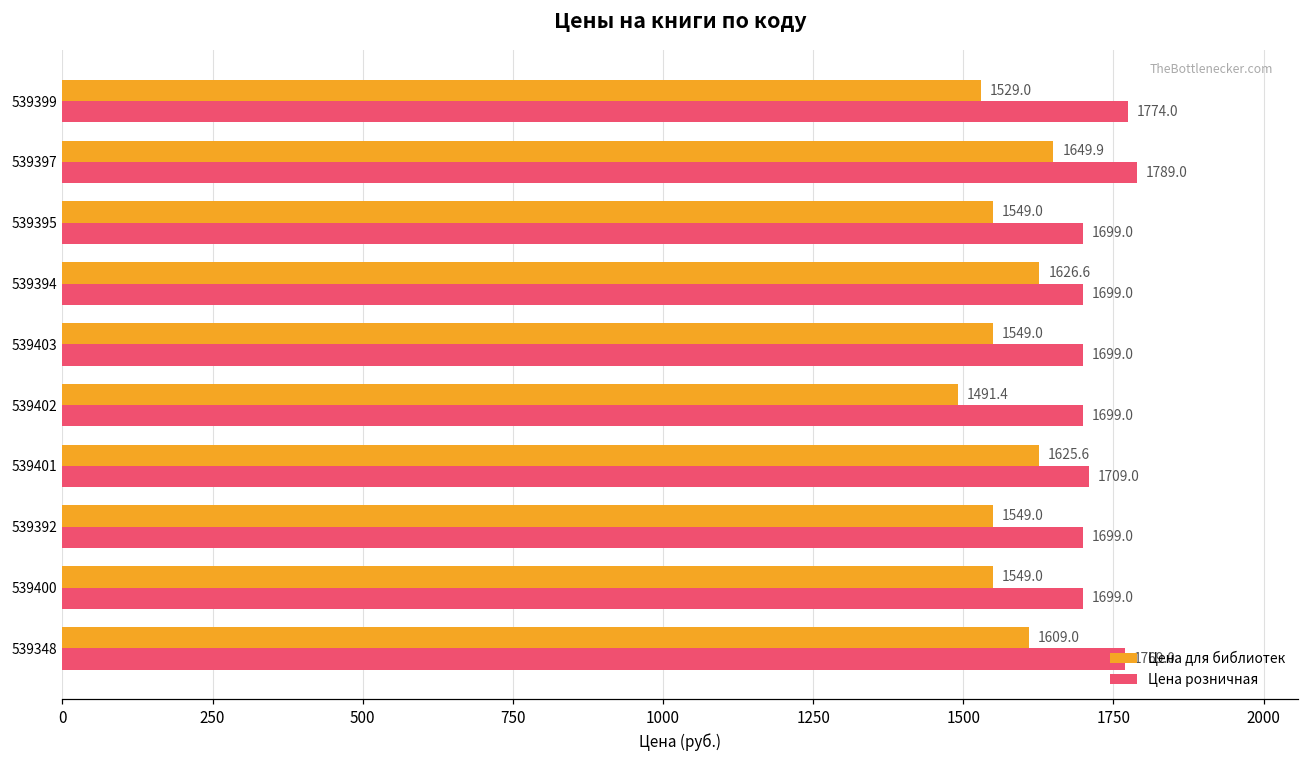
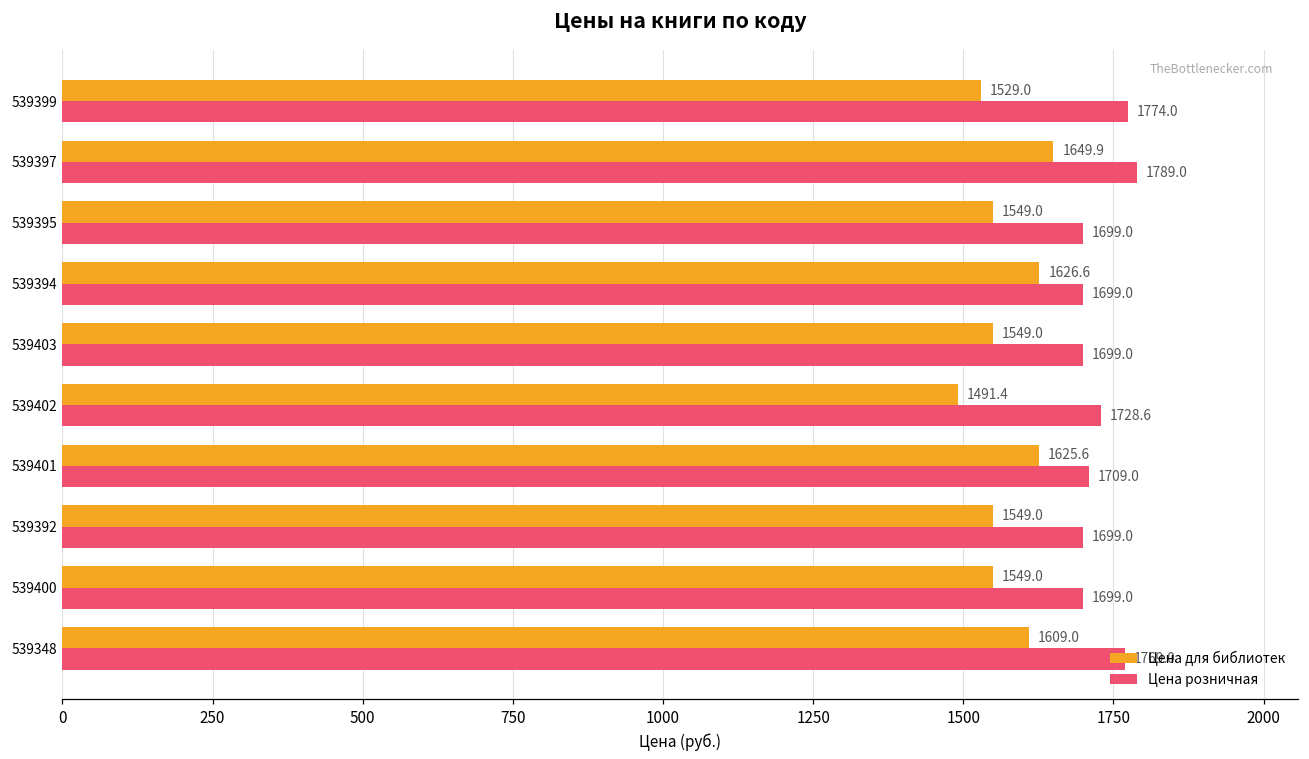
  {
    "Цена для библиотек": {
      "539399": 1529.0,
      "539397": 1649.9,
      "539395": 1549.0,
      "539394": 1626.6,
      "539403": 1549.0,
      "539402": 1491.4,
      "539401": 1625.6,
      "539392": 1549.0,
      "539400": 1549.0,
      "539348": 1609.0
    },
    "Цена розничная": {
      "539399": 1774.0,
      "539397": 1789.0,
      "539395": 1699.0,
      "539394": 1699.0,
      "539403": 1699.0,
-     "539402": 1699.0,
+     "539402": 1728.6,
      "539401": 1709.0,
      "539392": 1699.0,
      "539400": 1699.0,
      "539348": 1769.0
    }
  }
